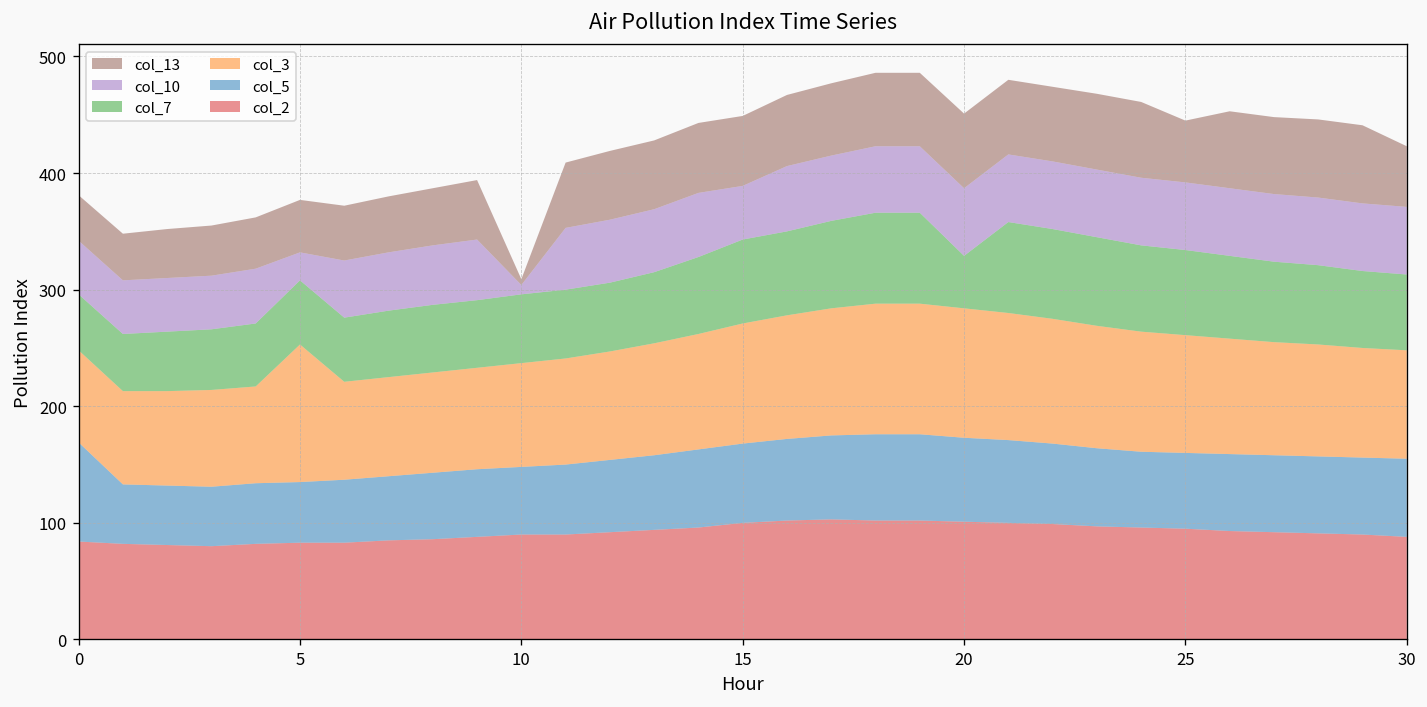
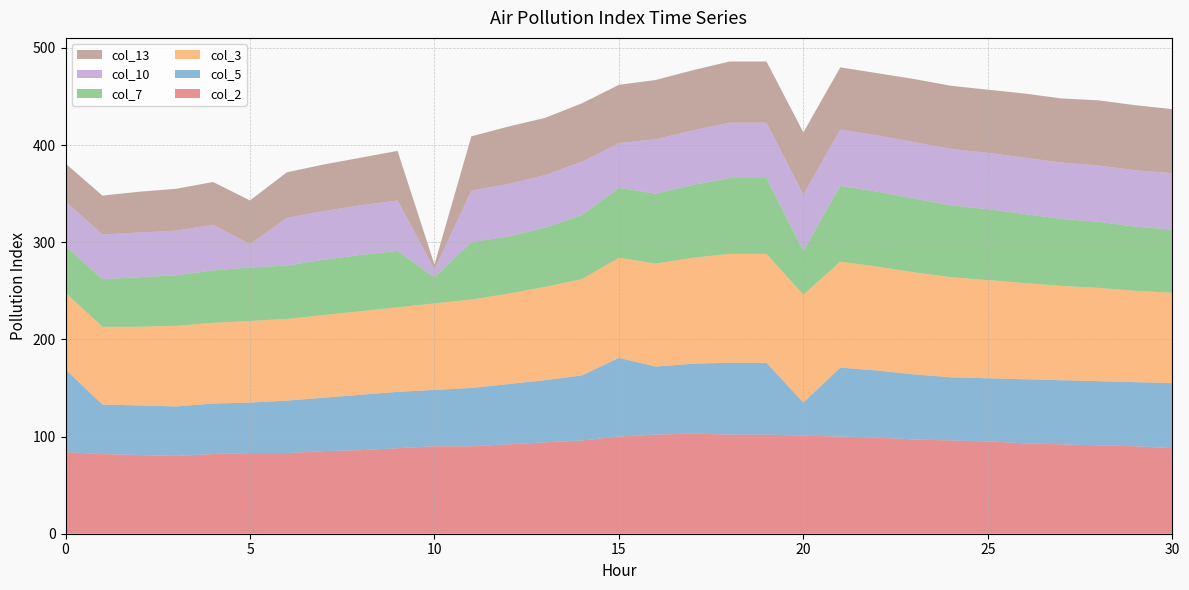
  {
    "col_2": {
      "0": 80,
      "5": 80,
      "10": 90,
      "15": 100,
      "20": 100,
      "25": 100,
      "30": 90
    },
    "col_5": {
      "0": 90,
      "5": 50,
      "10": 60,
-     "15": 70,
-     "20": 70,
+     "15": 80,
+     "20": 30,
      "25": 70,
      "30": 70
    },
    "col_3": {
      "0": 80,
-     "5": 120,
+     "5": 80,
      "10": 90,
      "15": 100,
      "20": 110,
      "25": 100,
      "30": 90
    },
    "col_7": {
      "0": 50,
      "5": 60,
-     "10": 60,
+     "10": 30,
      "15": 70,
      "20": 50,
      "25": 70,
      "30": 70
    },
    "col_10": {
      "0": 50,
      "5": 20,
      "10": 10,
      "15": 50,
      "20": 60,
      "25": 60,
      "30": 60
    },
    "col_13": {
      "0": 40,
      "5": 50,
      "10": 10,
      "15": 60,
      "20": 60,
-     "25": 50,
-     "30": 50
+     "25": 70,
+     "30": 70
    }
  }
